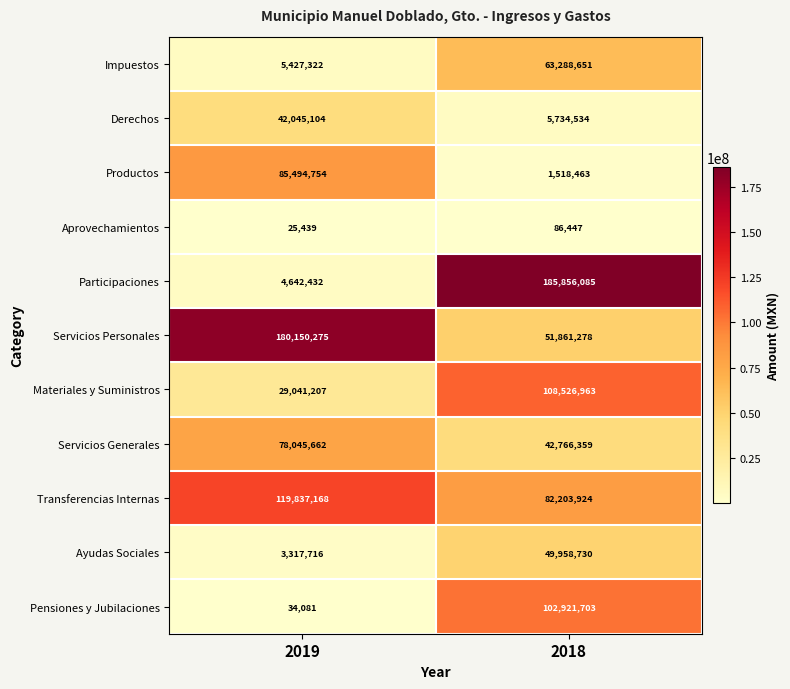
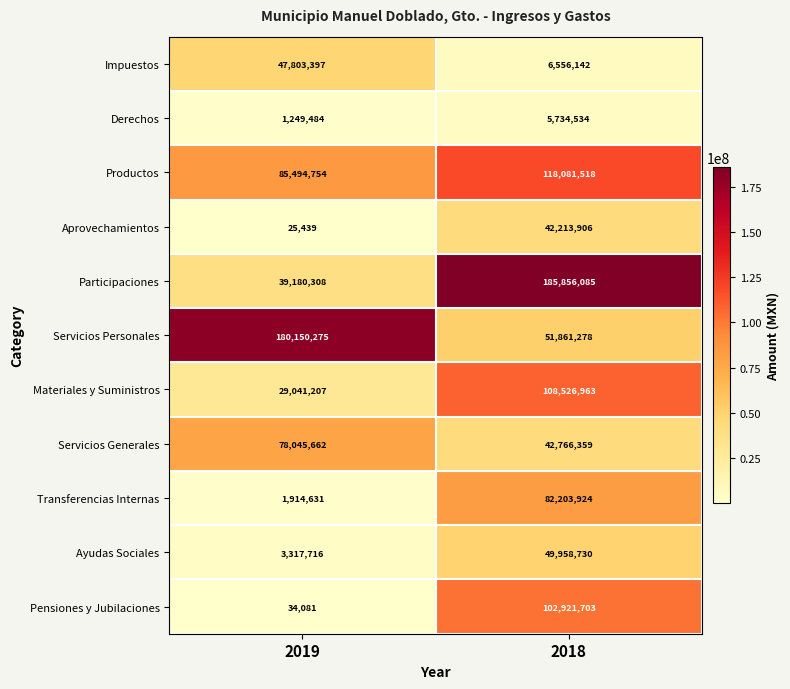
  {
    "Impuestos": {
-     "2019": "5,427,322",
-     "2018": "63,288,651"
+     "2019": "47,803,397",
+     "2018": "6,556,142"
    },
    "Derechos": {
-     "2019": "42,045,104",
+     "2019": "1,249,484",
      "2018": "5,734,534"
    },
    "Productos": {
      "2019": "85,494,754",
-     "2018": "1,518,463"
+     "2018": "118,081,518"
    },
    "Aprovechamientos": {
      "2019": "25,439",
-     "2018": "86,447"
+     "2018": "42,213,906"
    },
    "Participaciones": {
-     "2019": "4,642,432",
+     "2019": "39,180,308",
      "2018": "185,856,085"
    },
    "Servicios Personales": {
      "2019": "180,150,275",
      "2018": "51,861,278"
    },
    "Materiales y Suministros": {
      "2019": "29,041,207",
      "2018": "108,526,963"
    },
    "Servicios Generales": {
      "2019": "78,045,662",
      "2018": "42,766,359"
    },
    "Transferencias Internas": {
-     "2019": "119,837,168",
+     "2019": "1,914,631",
      "2018": "82,203,924"
    },
    "Ayudas Sociales": {
      "2019": "3,317,716",
      "2018": "49,958,730"
    },
    "Pensiones y Jubilaciones": {
      "2019": "34,081",
      "2018": "102,921,703"
    }
  }
